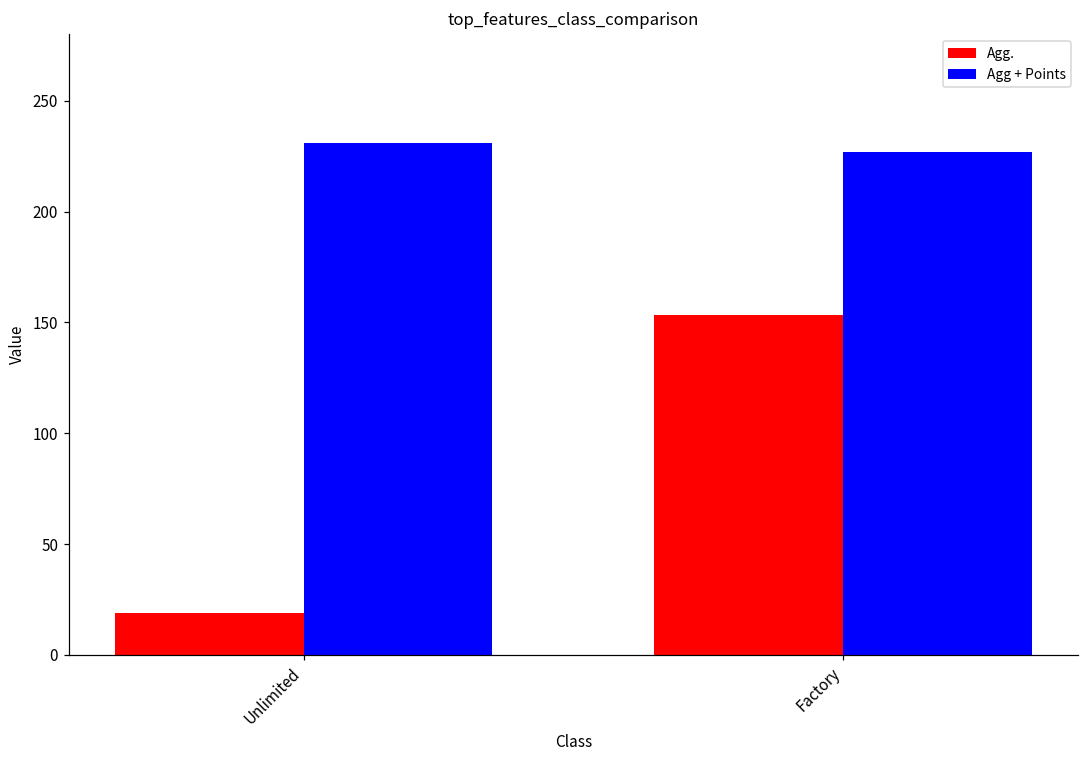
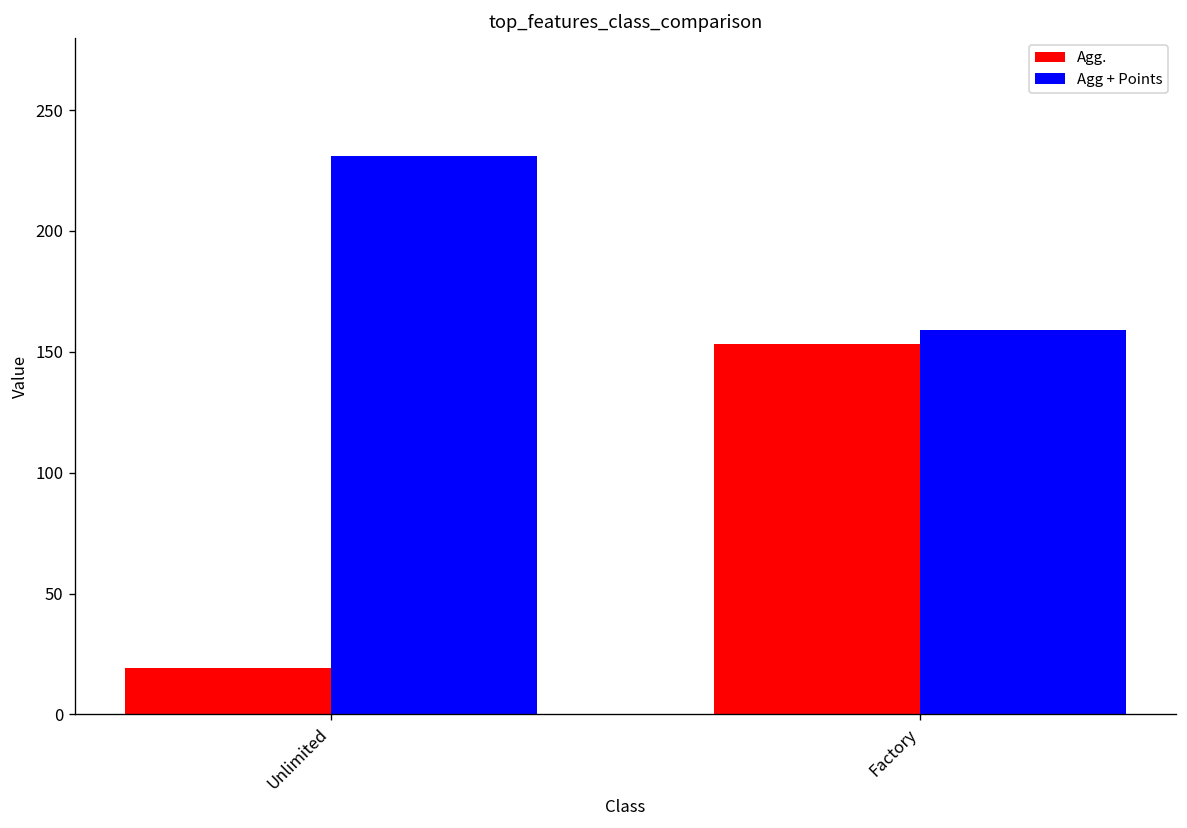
  {
    "Agg.": {
      "Unlimited": 19,
      "Factory": 153
    },
    "Agg + Points": {
      "Unlimited": 231,
-     "Factory": 227
+     "Factory": 159
    }
  }
